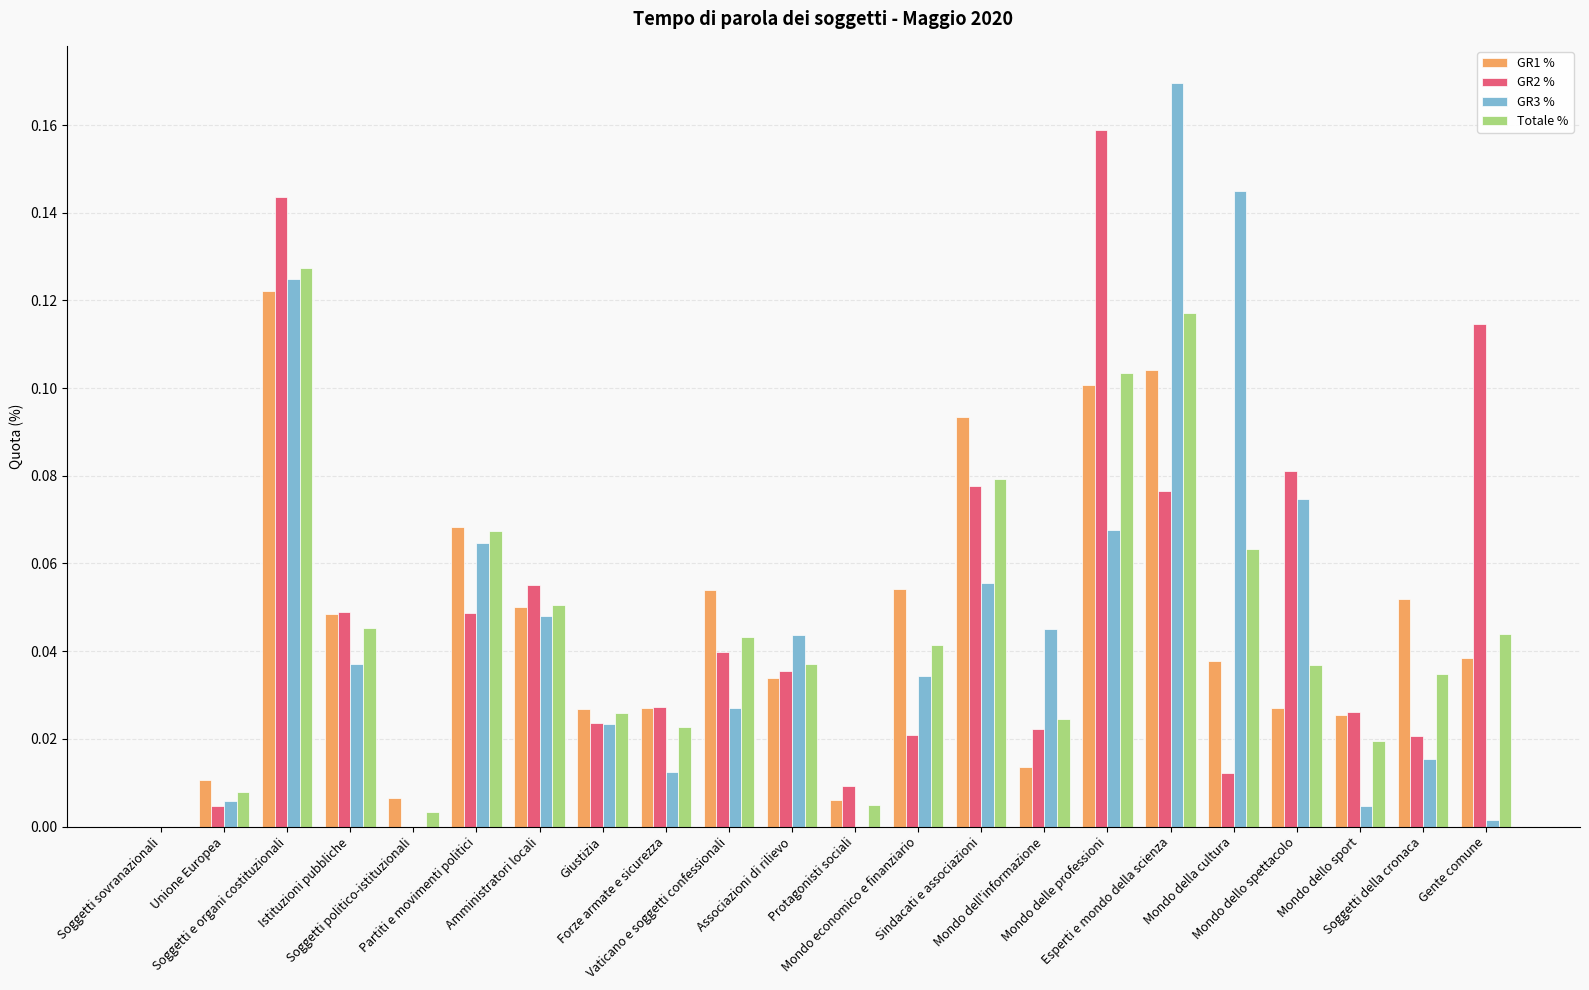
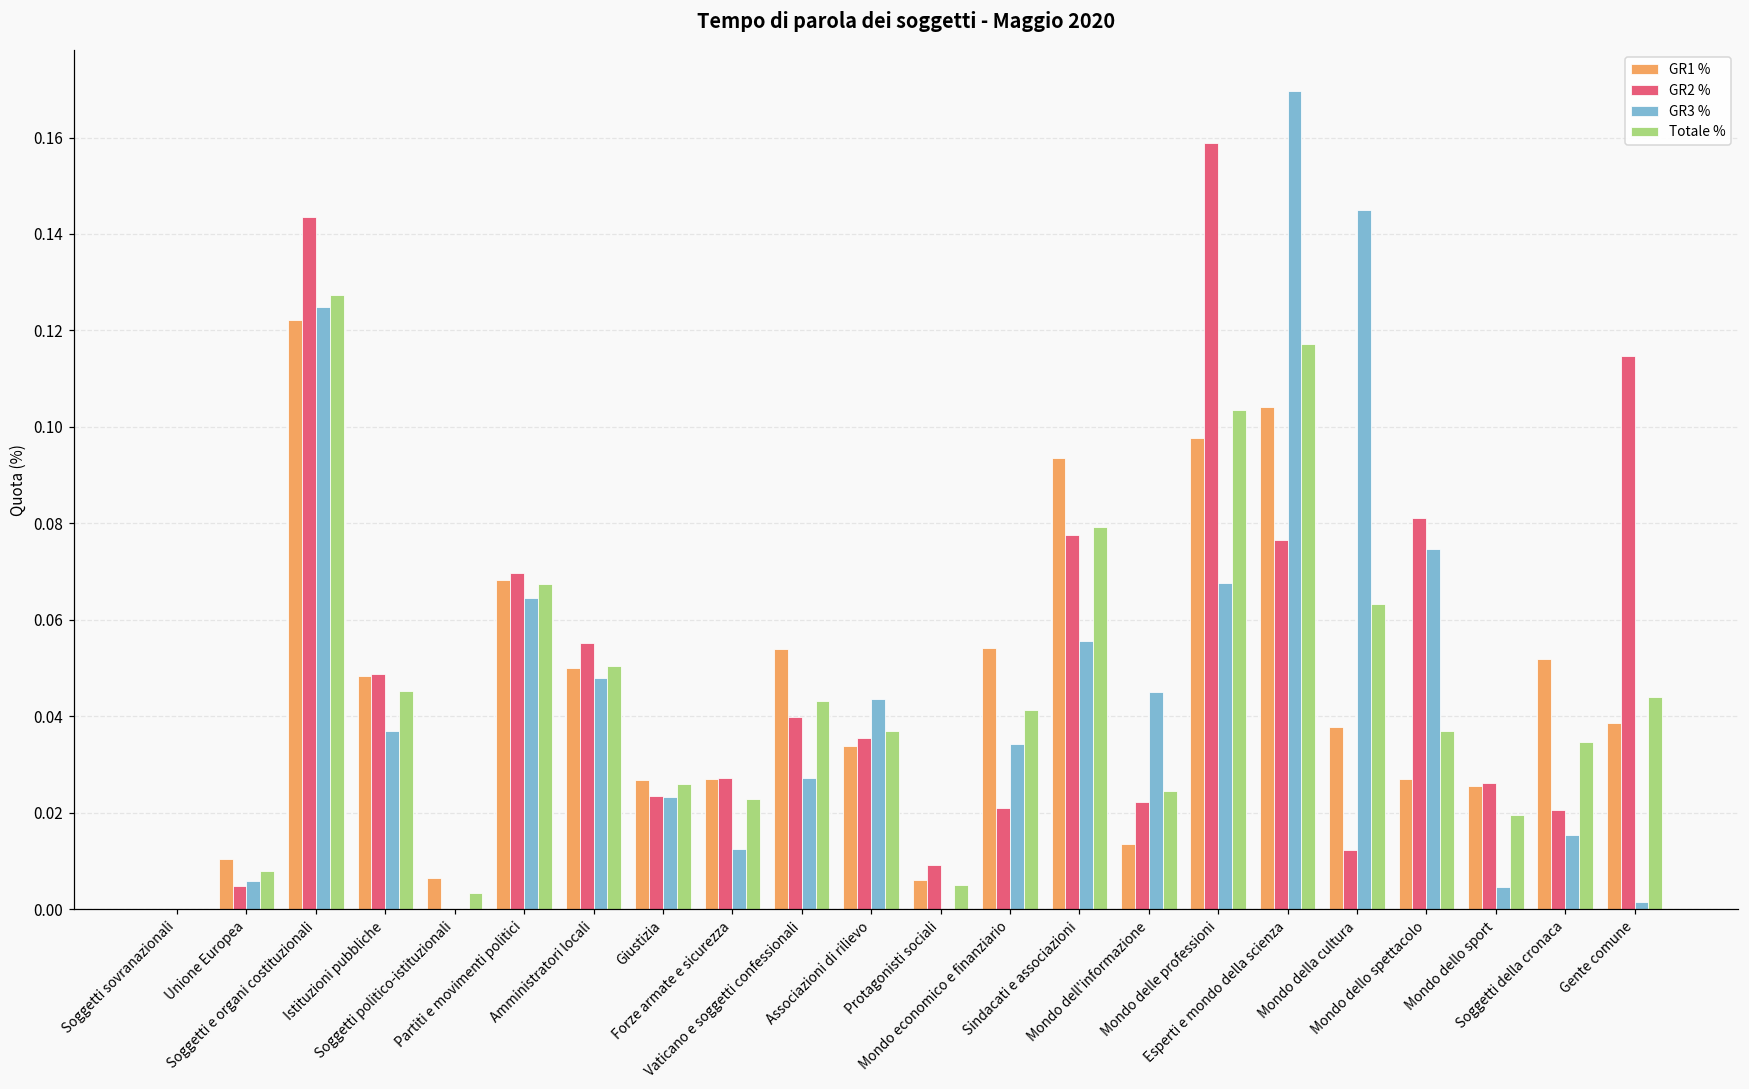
  {
    "GR1 %": {
      "Soggetti sovranazionali": 0.000,
      "Unione Europea": 0.011,
      "Soggetti e organi costituzionali": 0.122,
      "Istituzioni pubbliche": 0.048,
      "Soggetti politico-istituzionali": 0.007,
      "Partiti e movimenti politici": 0.068,
      "Amministratori locali": 0.050,
      "Giustizia": 0.027,
      "Forze armate e sicurezza": 0.027,
      "Vaticano e soggetti confessionali": 0.054,
      "Associazioni di rilievo": 0.034,
      "Protagonisti sociali": 0.006,
      "Mondo economico e finanziario": 0.054,
      "Sindacati e associazioni": 0.093,
      "Mondo dell'informazione": 0.014,
-     "Mondo delle professioni": 0.101,
+     "Mondo delle professioni": 0.098,
      "Esperti e mondo della scienza": 0.104,
      "Mondo della cultura": 0.038,
      "Mondo dello spettacolo": 0.027,
      "Mondo dello sport": 0.025,
      "Soggetti della cronaca": 0.052,
      "Gente comune": 0.039
    },
    "GR2 %": {
      "Soggetti sovranazionali": 0.000,
      "Unione Europea": 0.005,
      "Soggetti e organi costituzionali": 0.144,
      "Istituzioni pubbliche": 0.049,
      "Soggetti politico-istituzionali": 0.000,
-     "Partiti e movimenti politici": 0.049,
+     "Partiti e movimenti politici": 0.070,
      "Amministratori locali": 0.055,
      "Giustizia": 0.024,
      "Forze armate e sicurezza": 0.027,
      "Vaticano e soggetti confessionali": 0.040,
      "Associazioni di rilievo": 0.036,
      "Protagonisti sociali": 0.009,
      "Mondo economico e finanziario": 0.021,
      "Sindacati e associazioni": 0.078,
      "Mondo dell'informazione": 0.022,
      "Mondo delle professioni": 0.159,
      "Esperti e mondo della scienza": 0.077,
      "Mondo della cultura": 0.012,
      "Mondo dello spettacolo": 0.081,
      "Mondo dello sport": 0.026,
      "Soggetti della cronaca": 0.021,
      "Gente comune": 0.115
    },
    "GR3 %": {
      "Soggetti sovranazionali": 0.000,
      "Unione Europea": 0.006,
      "Soggetti e organi costituzionali": 0.125,
      "Istituzioni pubbliche": 0.037,
      "Soggetti politico-istituzionali": 0.000,
      "Partiti e movimenti politici": 0.065,
      "Amministratori locali": 0.048,
      "Giustizia": 0.023,
      "Forze armate e sicurezza": 0.012,
      "Vaticano e soggetti confessionali": 0.027,
      "Associazioni di rilievo": 0.044,
      "Protagonisti sociali": 0.000,
      "Mondo economico e finanziario": 0.034,
      "Sindacati e associazioni": 0.056,
      "Mondo dell'informazione": 0.045,
      "Mondo delle professioni": 0.068,
      "Esperti e mondo della scienza": 0.170,
      "Mondo della cultura": 0.145,
      "Mondo dello spettacolo": 0.075,
      "Mondo dello sport": 0.005,
      "Soggetti della cronaca": 0.015,
      "Gente comune": 0.002
    },
    "Totale %": {
      "Soggetti sovranazionali": 0.000,
      "Unione Europea": 0.008,
      "Soggetti e organi costituzionali": 0.127,
      "Istituzioni pubbliche": 0.045,
      "Soggetti politico-istituzionali": 0.003,
      "Partiti e movimenti politici": 0.068,
      "Amministratori locali": 0.051,
      "Giustizia": 0.026,
      "Forze armate e sicurezza": 0.023,
      "Vaticano e soggetti confessionali": 0.043,
      "Associazioni di rilievo": 0.037,
      "Protagonisti sociali": 0.005,
      "Mondo economico e finanziario": 0.041,
      "Sindacati e associazioni": 0.079,
      "Mondo dell'informazione": 0.024,
      "Mondo delle professioni": 0.103,
      "Esperti e mondo della scienza": 0.117,
      "Mondo della cultura": 0.063,
      "Mondo dello spettacolo": 0.037,
      "Mondo dello sport": 0.020,
      "Soggetti della cronaca": 0.035,
      "Gente comune": 0.044
    }
  }
